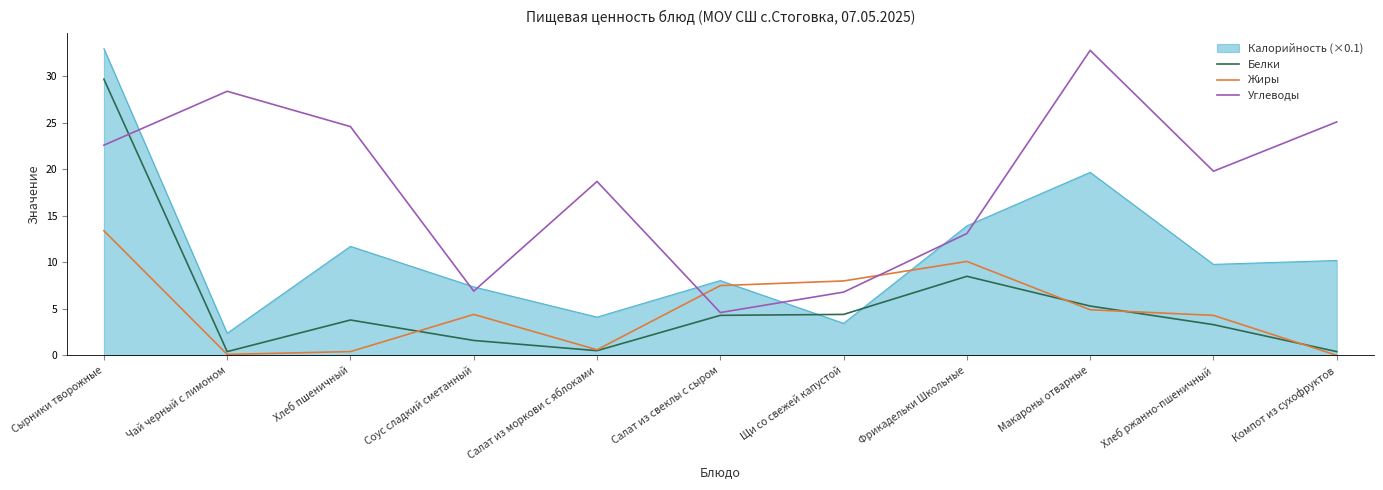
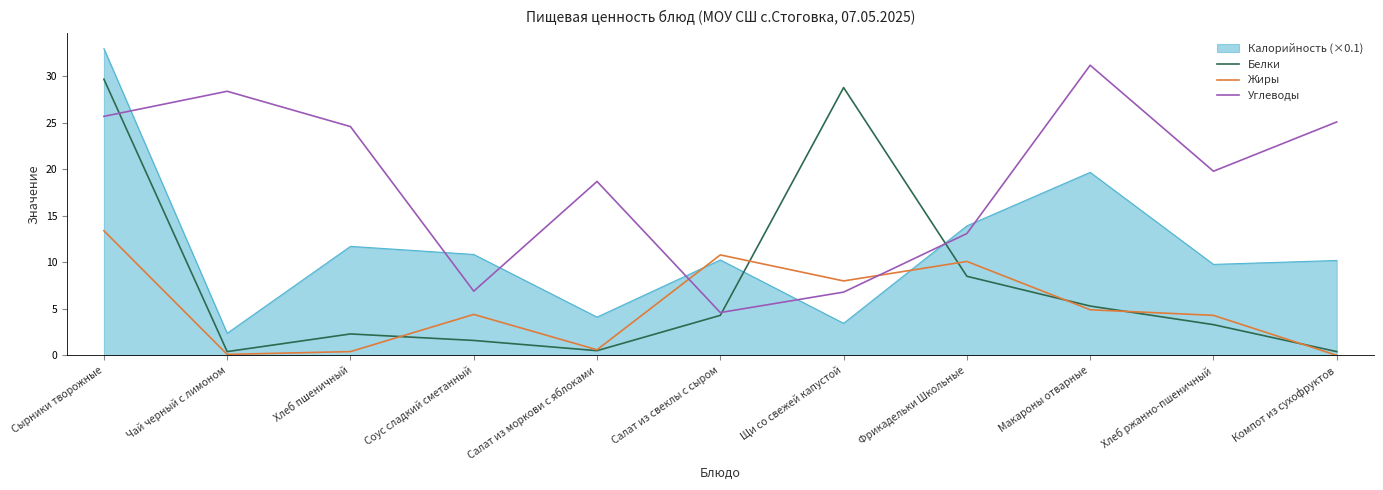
  {
    "Калорийность (×0.1)": {
      "Сырники творожные": 33,
      "Чай черный с лимоном": 2,
      "Хлеб пшеничный": 12,
-     "Соус сладкий сметанный": 7,
+     "Соус сладкий сметанный": 11,
      "Салат из моркови с яблоками": 4,
-     "Салат из свеклы с сыром": 8,
+     "Салат из свеклы с сыром": 10,
      "Щи со свежей капустой": 3,
      "Фрикадельки Школьные": 14,
      "Макароны отварные": 20,
      "Хлеб ржанно-пшеничный": 10,
      "Компот из сухофруктов": 10
    },
    "Белки": {
      "Сырники творожные": 30,
      "Чай черный с лимоном": 0,
-     "Хлеб пшеничный": 4,
+     "Хлеб пшеничный": 2,
      "Соус сладкий сметанный": 2,
      "Салат из свеклы с сыром": 4,
-     "Щи со свежей капустой": 4,
+     "Щи со свежей капустой": 29,
      "Фрикадельки Школьные": 9,
      "Макароны отварные": 5,
      "Хлеб ржанно-пшеничный": 3,
      "Компот из сухофруктов": 0
    },
    "Жиры": {
      "Сырники творожные": 13,
      "Чай черный с лимоном": 0,
      "Хлеб пшеничный": 0,
      "Соус сладкий сметанный": 4,
-     "Салат из свеклы с сыром": 8,
+     "Салат из свеклы с сыром": 11,
      "Щи со свежей капустой": 8,
      "Фрикадельки Школьные": 10,
      "Макароны отварные": 5,
      "Хлеб ржанно-пшеничный": 4,
      "Компот из сухофруктов": 0
    },
    "Углеводы": {
-     "Сырники творожные": 23,
+     "Сырники творожные": 26,
      "Чай черный с лимоном": 28,
      "Хлеб пшеничный": 25,
      "Соус сладкий сметанный": 7,
      "Салат из моркови с яблоками": 19,
      "Салат из свеклы с сыром": 5,
      "Щи со свежей капустой": 7,
      "Фрикадельки Школьные": 13,
-     "Макароны отварные": 33,
+     "Макароны отварные": 31,
      "Хлеб ржанно-пшеничный": 20,
      "Компот из сухофруктов": 25
    }
  }
